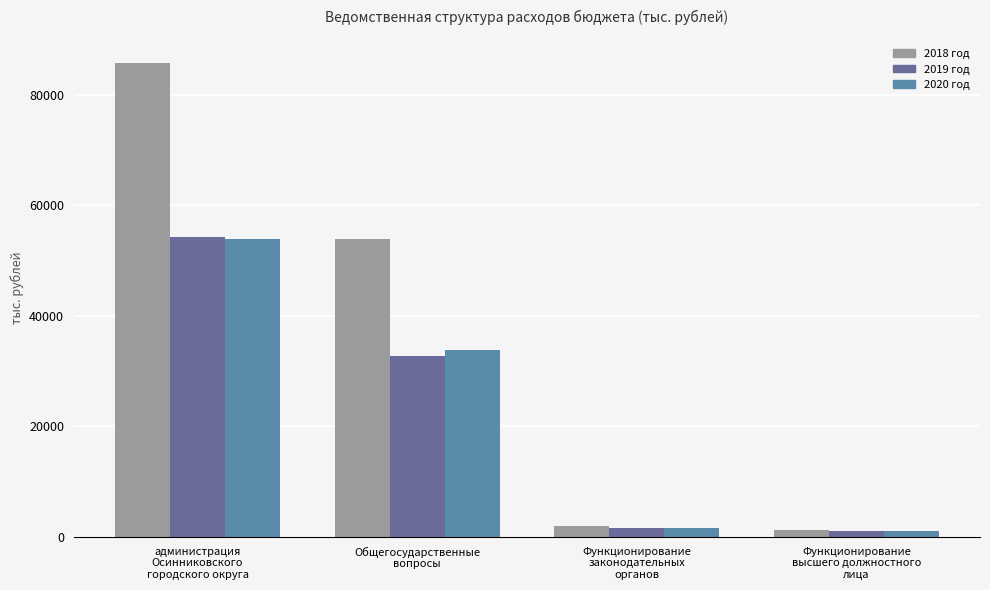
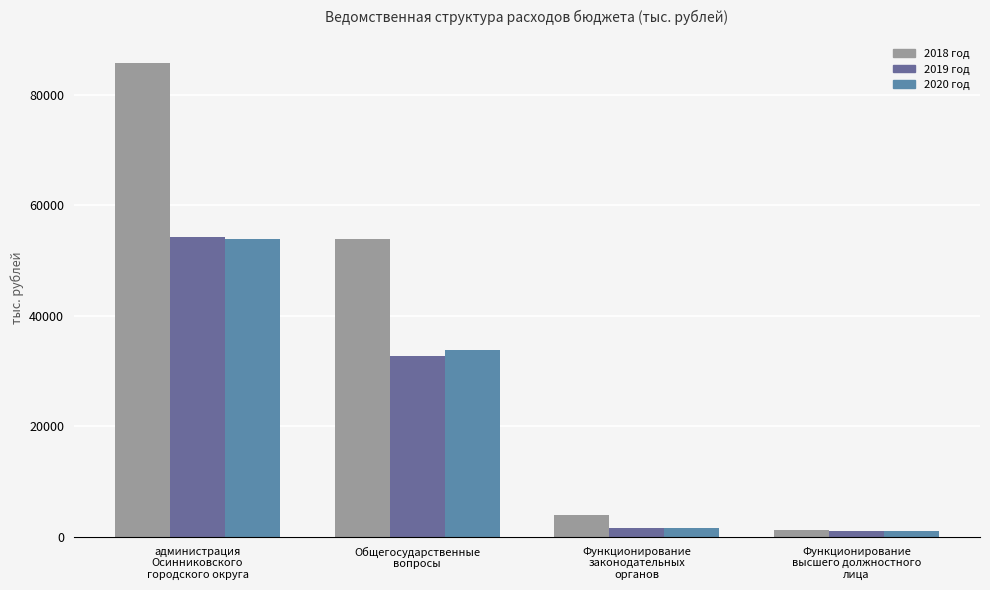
  {
    "2018 год": {
      "администрация Осинниковского городского округа": 86000,
      "Общегосударственные вопросы": 54000,
-     "Функционирование законодательных органов": 2000,
+     "Функционирование законодательных органов": 4000,
      "Функционирование высшего должностного лица": 1000
    }
  }
